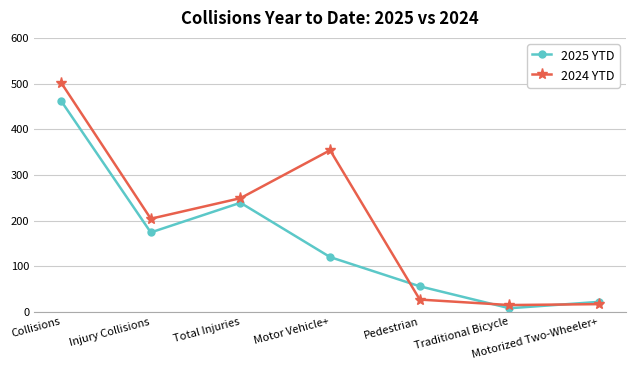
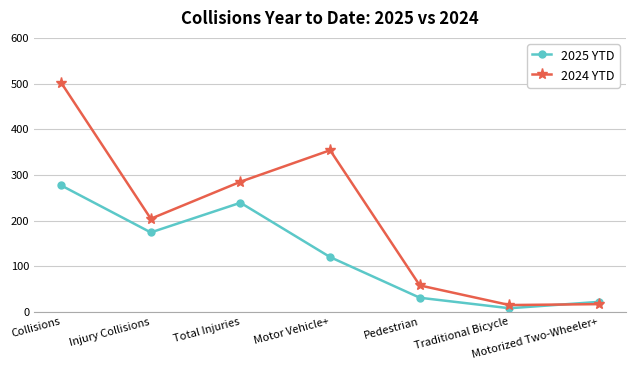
  {
    "2025 YTD": {
-     "Collisions": 460,
+     "Collisions": 280,
      "Injury Collisions": 170,
      "Total Injuries": 240,
      "Motor Vehicle+": 120,
-     "Pedestrian": 60,
+     "Pedestrian": 30,
      "Traditional Bicycle": 10
    },
    "2024 YTD": {
      "Collisions": 500,
      "Injury Collisions": 200,
-     "Total Injuries": 250,
+     "Total Injuries": 290,
      "Motor Vehicle+": 350,
-     "Pedestrian": 30,
+     "Pedestrian": 60,
      "Traditional Bicycle": 20
    }
  }
